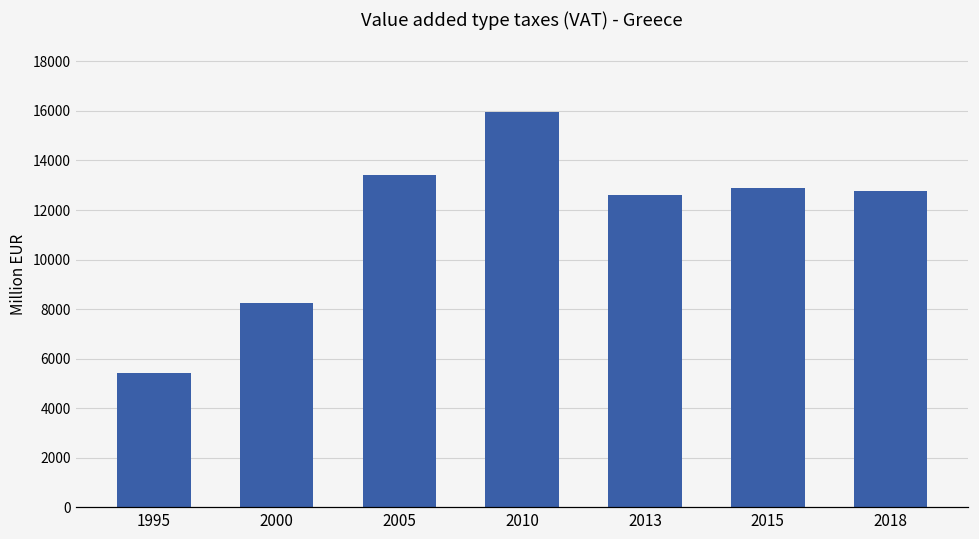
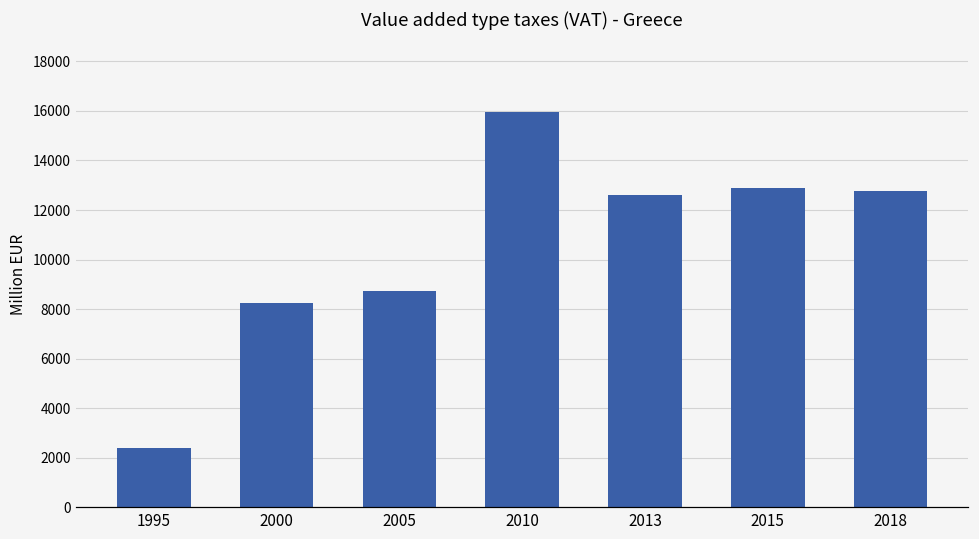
  {
-   "1995": 5400,
+   "1995": 2400,
    "2000": 8300,
-   "2005": 13400,
+   "2005": 8700,
    "2010": 16000,
    "2013": 12600,
    "2015": 12900,
    "2018": 12800
  }
